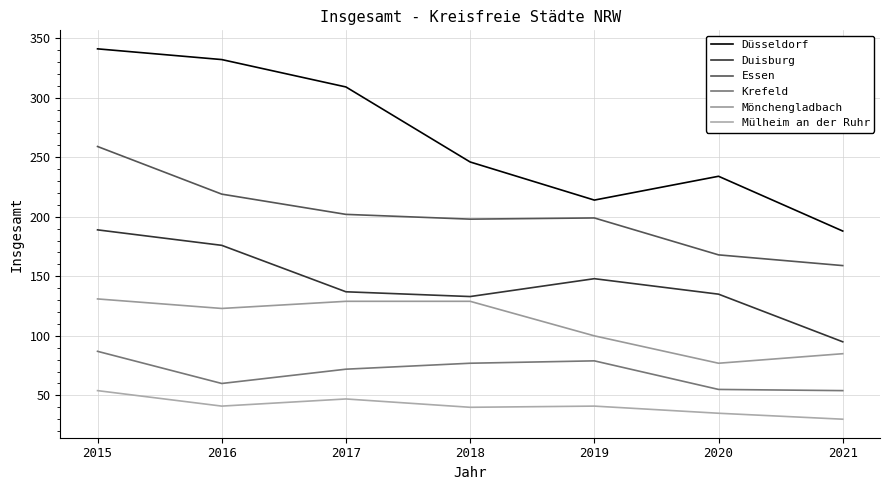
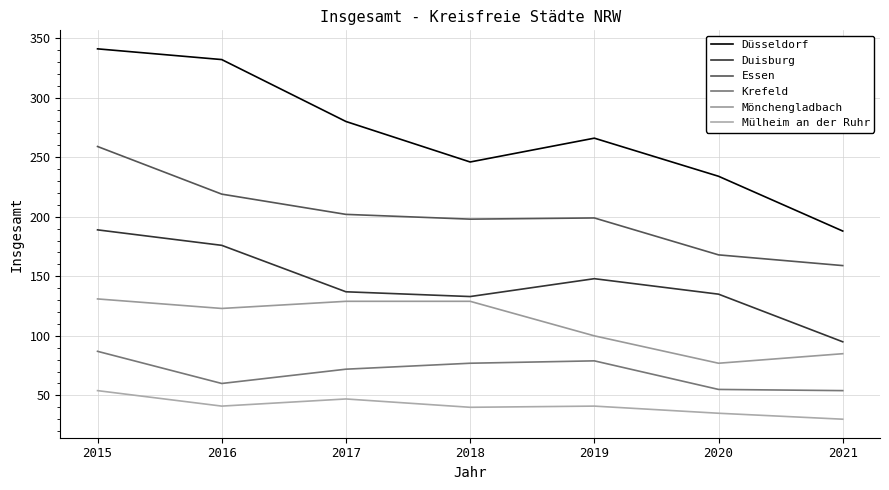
  {
    "Düsseldorf": {
      "2015": 341,
      "2016": 332,
-     "2017": 309,
+     "2017": 280,
      "2018": 246,
-     "2019": 214,
+     "2019": 266,
      "2020": 234,
      "2021": 188
    }
  }
